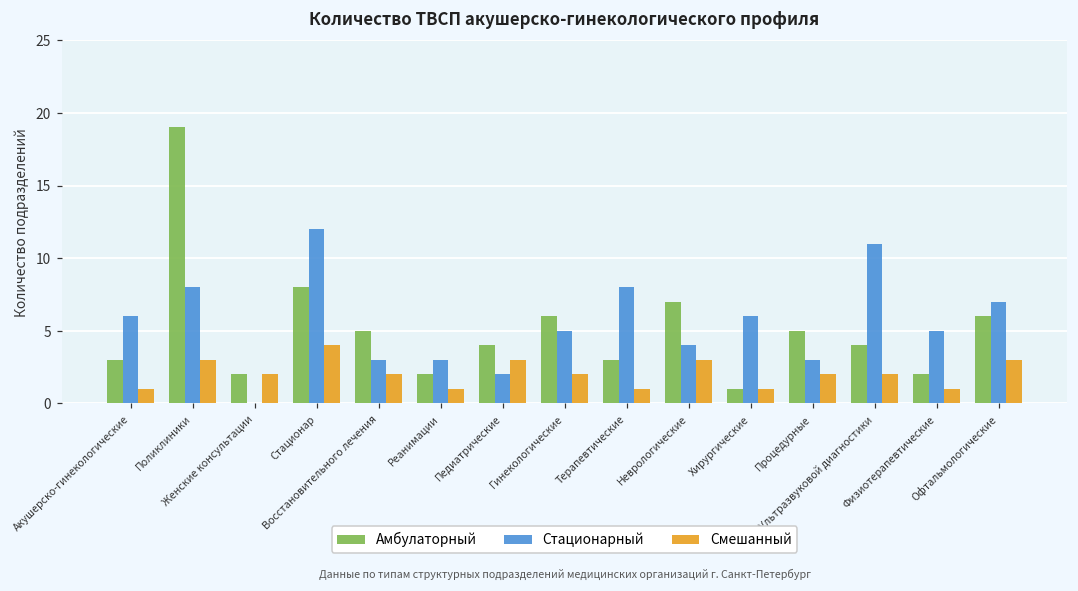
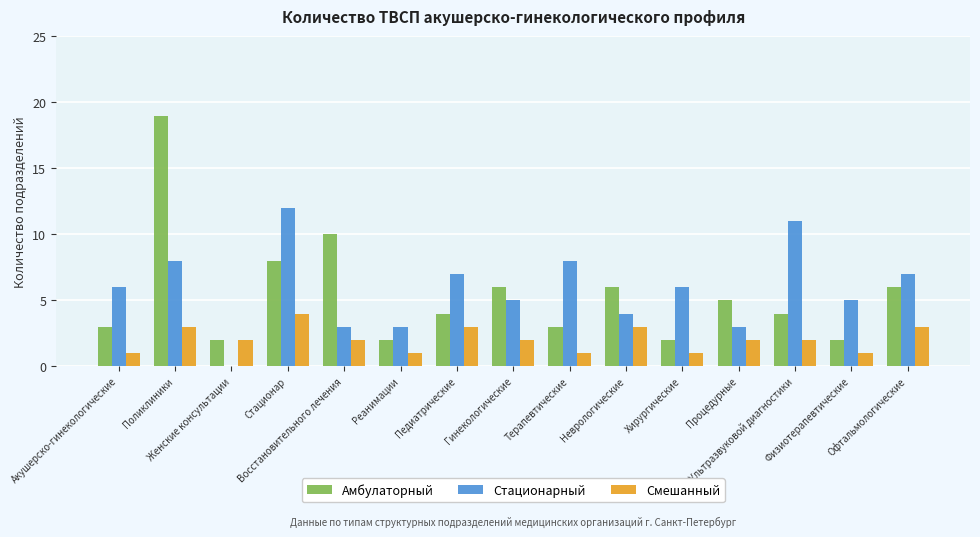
  {
    "Амбулаторный": {
      "Акушерско-гинекологические": 3,
      "Поликлиники": 19,
      "Женские консультации": 2,
      "Стационар": 8,
-     "Восстановительного лечения": 5,
+     "Восстановительного лечения": 10,
      "Реанимации": 2,
      "Педиатрические": 4,
      "Гинекологические": 6,
      "Терапевтические": 3,
-     "Неврологические": 7,
-     "Хирургические": 1,
+     "Неврологические": 6,
+     "Хирургические": 2,
      "Процедурные": 5,
      "Ультразвуковой диагностики": 4,
      "Физиотерапевтические": 2,
      "Офтальмологические": 6
    },
    "Стационарный": {
      "Акушерско-гинекологические": 6,
      "Поликлиники": 8,
      "Женские консультации": 0,
      "Стационар": 12,
      "Восстановительного лечения": 3,
      "Реанимации": 3,
-     "Педиатрические": 2,
+     "Педиатрические": 7,
      "Гинекологические": 5,
      "Терапевтические": 8,
      "Неврологические": 4,
      "Хирургические": 6,
      "Процедурные": 3,
      "Ультразвуковой диагностики": 11,
      "Физиотерапевтические": 5,
      "Офтальмологические": 7
    },
    "Смешанный": {
      "Акушерско-гинекологические": 1,
      "Поликлиники": 3,
      "Женские консультации": 2,
      "Стационар": 4,
      "Восстановительного лечения": 2,
      "Реанимации": 1,
      "Педиатрические": 3,
      "Гинекологические": 2,
      "Терапевтические": 1,
      "Неврологические": 3,
      "Хирургические": 1,
      "Процедурные": 2,
      "Ультразвуковой диагностики": 2,
      "Физиотерапевтические": 1,
      "Офтальмологические": 3
    }
  }
